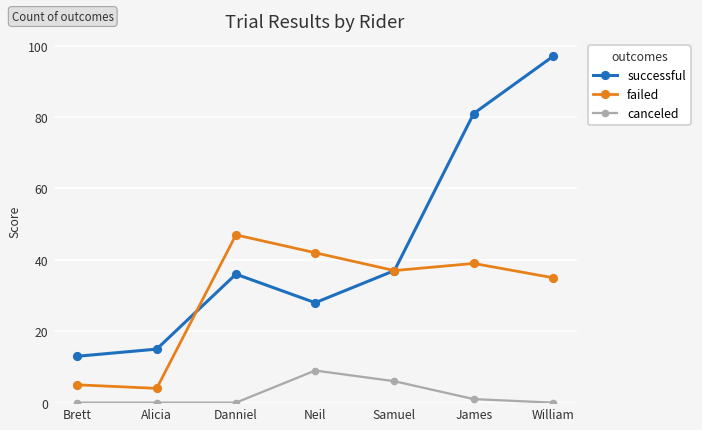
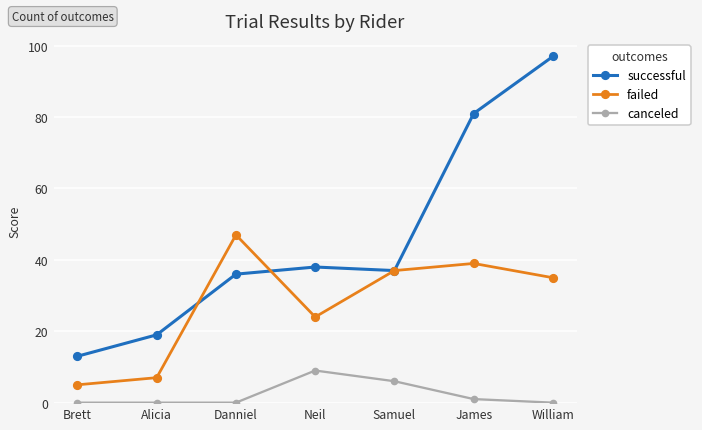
  {
    "successful": {
      "Brett": 13,
-     "Alicia": 15,
+     "Alicia": 19,
      "Danniel": 36,
-     "Neil": 28,
+     "Neil": 38,
      "James": 81,
      "William": 97
    },
    "failed": {
      "Brett": 5,
-     "Alicia": 4,
+     "Alicia": 7,
      "Danniel": 47,
-     "Neil": 42,
+     "Neil": 24,
      "James": 39,
      "William": 35
    },
    "canceled": {
      "Brett": 0,
      "Alicia": 0,
      "Danniel": 0,
      "Neil": 9,
      "Samuel": 6,
      "James": 1,
      "William": 0
    }
  }
